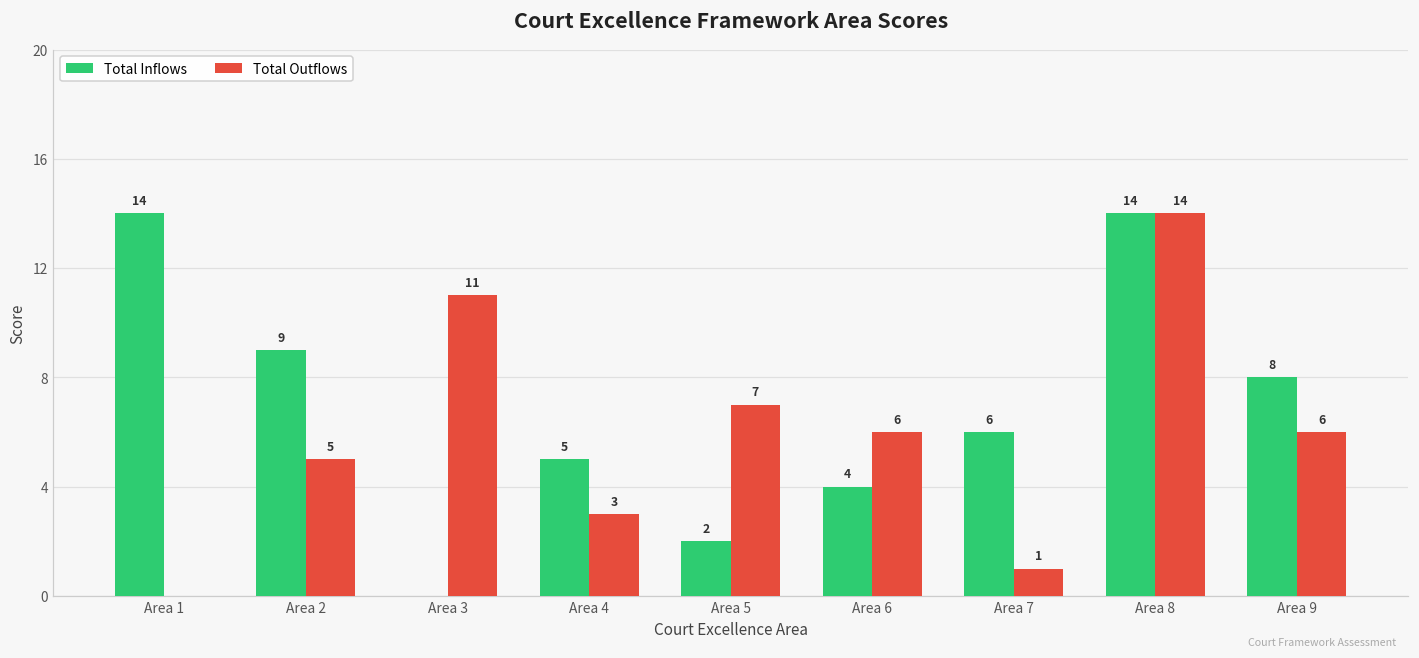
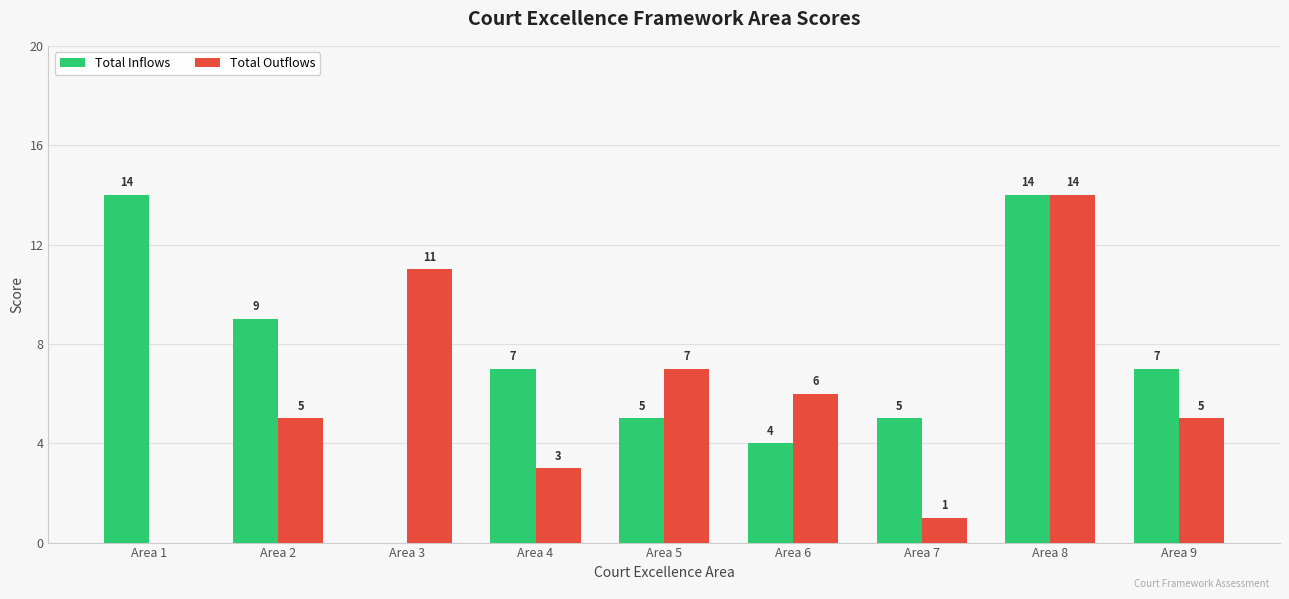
  {
    "Total Inflows": {
      "Area 1": 14,
      "Area 2": 9,
-     "Area 4": 5,
-     "Area 5": 2,
+     "Area 4": 7,
+     "Area 5": 5,
      "Area 6": 4,
-     "Area 7": 6,
+     "Area 7": 5,
      "Area 8": 14,
-     "Area 9": 8
+     "Area 9": 7
    },
    "Total Outflows": {
      "Area 2": 5,
      "Area 3": 11,
      "Area 4": 3,
      "Area 5": 7,
      "Area 6": 6,
      "Area 7": 1,
      "Area 8": 14,
-     "Area 9": 6
+     "Area 9": 5
    }
  }
